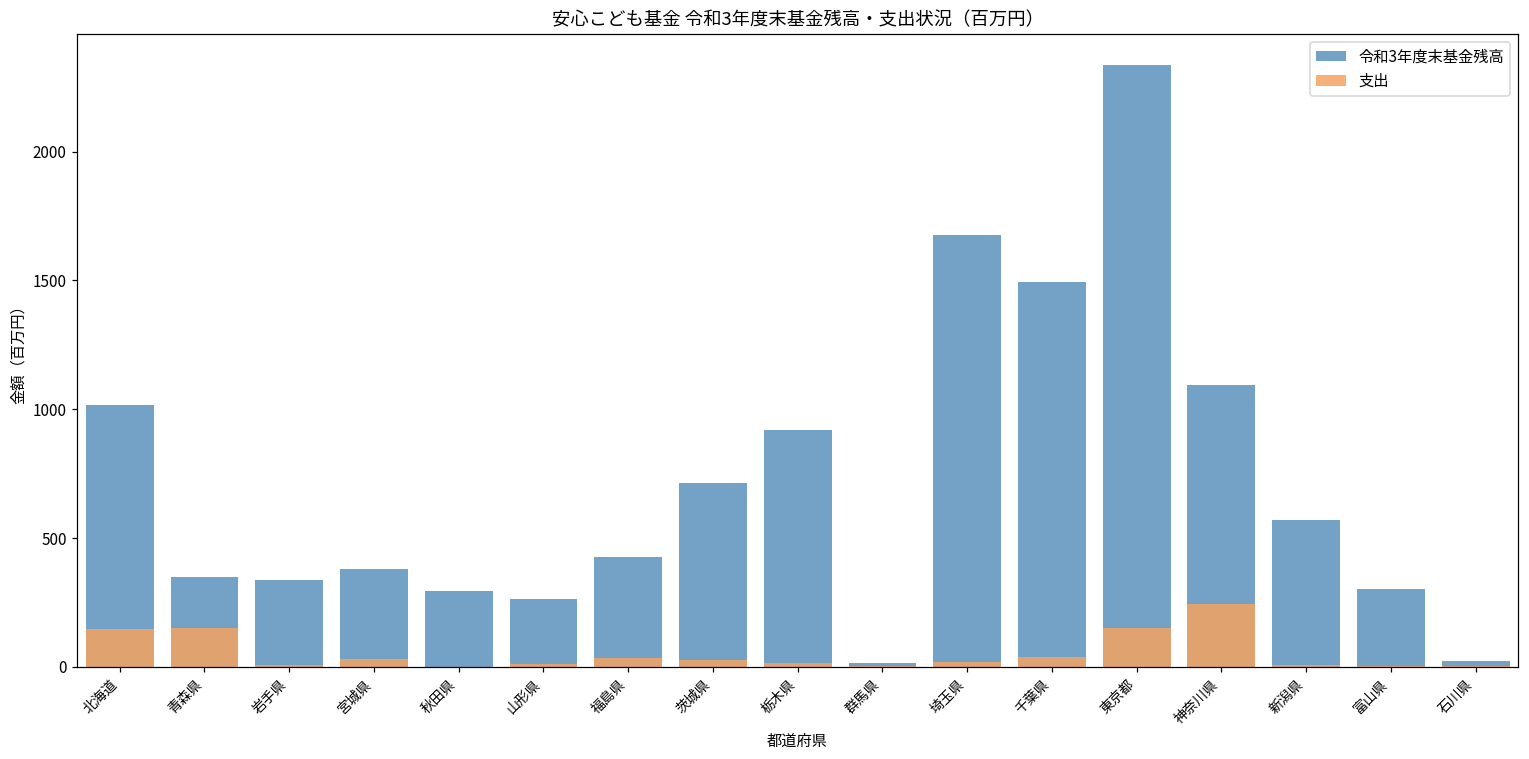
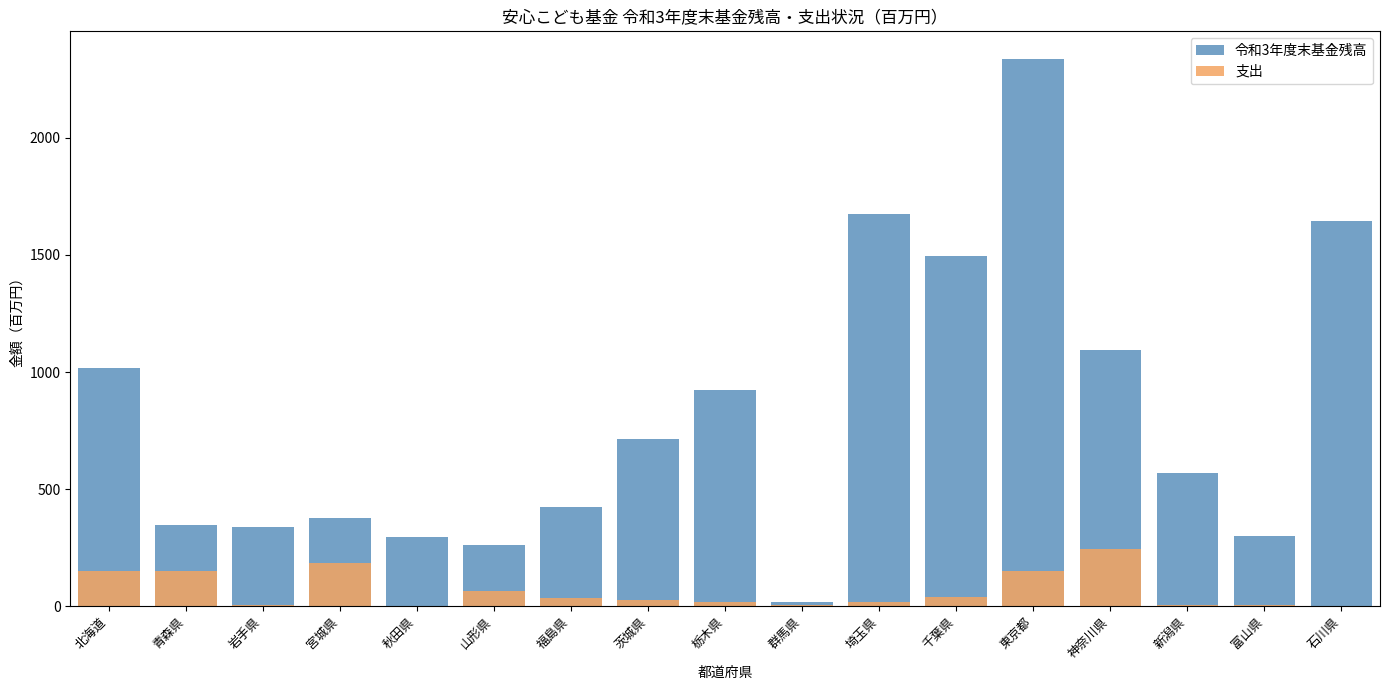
  {
    "令和3年度末基金残高": {
      "北海道": 1020,
      "青森県": 350,
      "岩手県": 340,
      "宮城県": 380,
      "秋田県": 290,
      "山形県": 260,
      "福島県": 420,
      "茨城県": 710,
      "栃木県": 920,
      "群馬県": 20,
      "埼玉県": 1680,
      "千葉県": 1490,
      "東京都": 2340,
      "神奈川県": 1090,
      "新潟県": 570,
      "富山県": 300,
-     "石川県": 20
+     "石川県": 1640
    },
    "支出": {
-     "宮城県": 30,
+     "宮城県": 180,
      "秋田県": 0,
-     "山形県": 10
+     "山形県": 60
    }
  }
